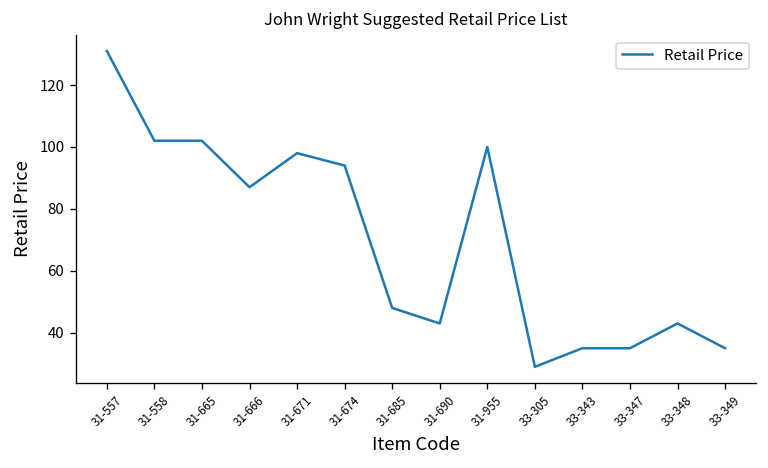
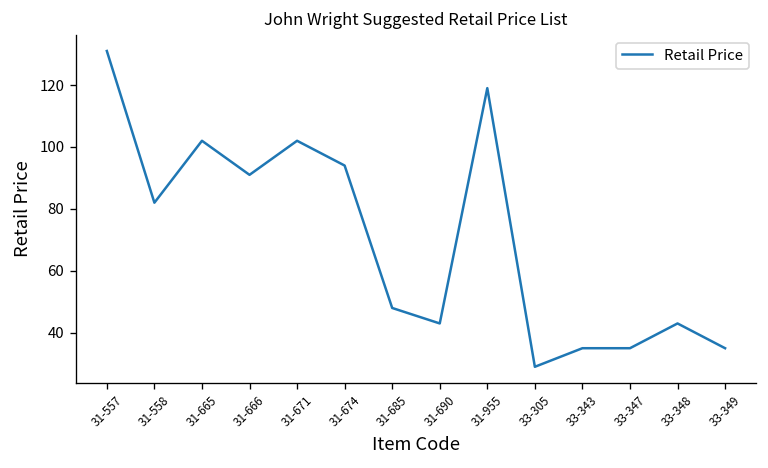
  {
    "31-557": 131,
-   "31-558": 102,
+   "31-558": 82,
    "31-665": 102,
-   "31-666": 87,
-   "31-671": 98,
+   "31-666": 91,
+   "31-671": 102,
    "31-674": 94,
    "31-685": 48,
    "31-690": 43,
-   "31-955": 100,
+   "31-955": 119,
    "33-305": 29,
    "33-343": 35,
    "33-347": 35,
    "33-348": 43,
    "33-349": 35
  }
